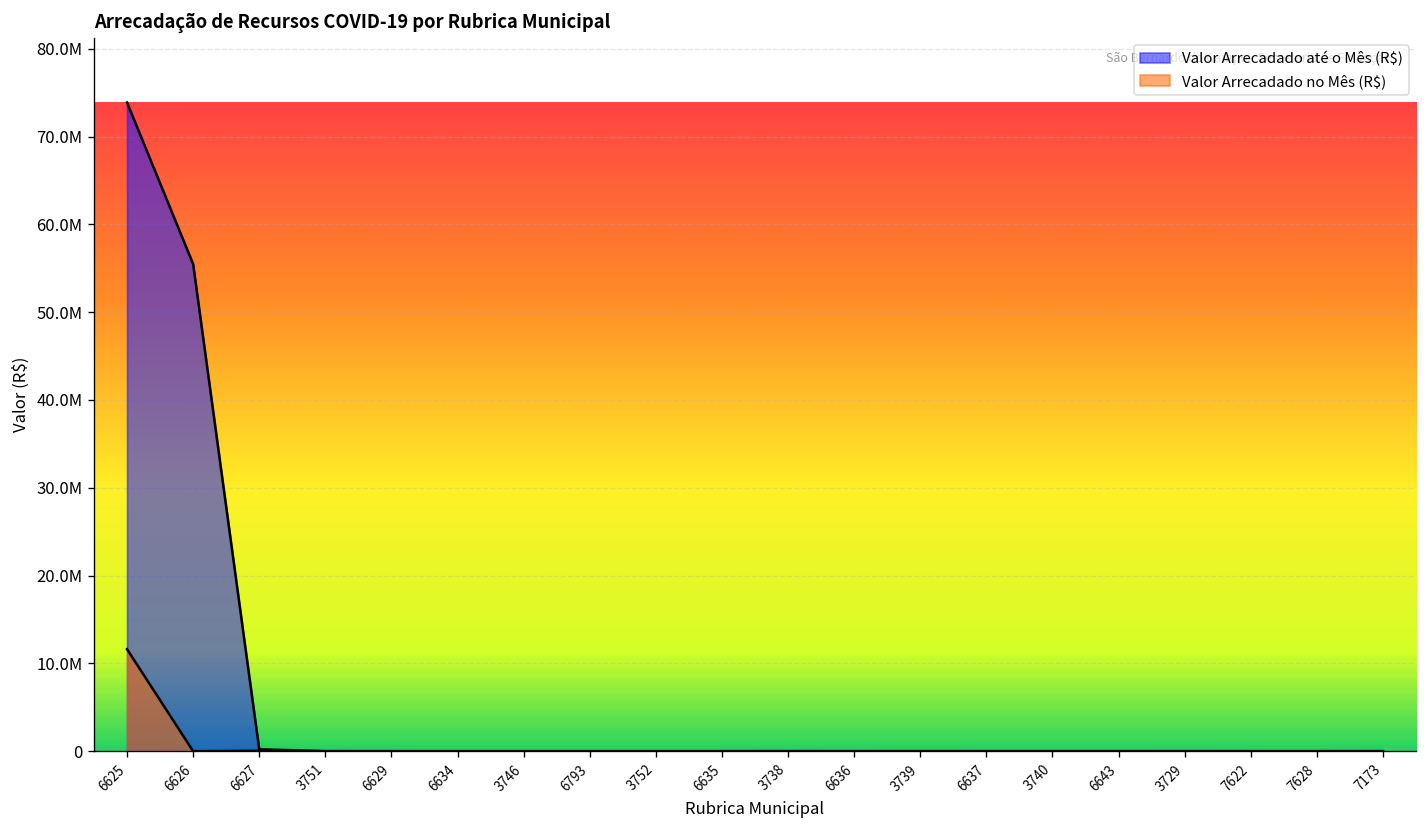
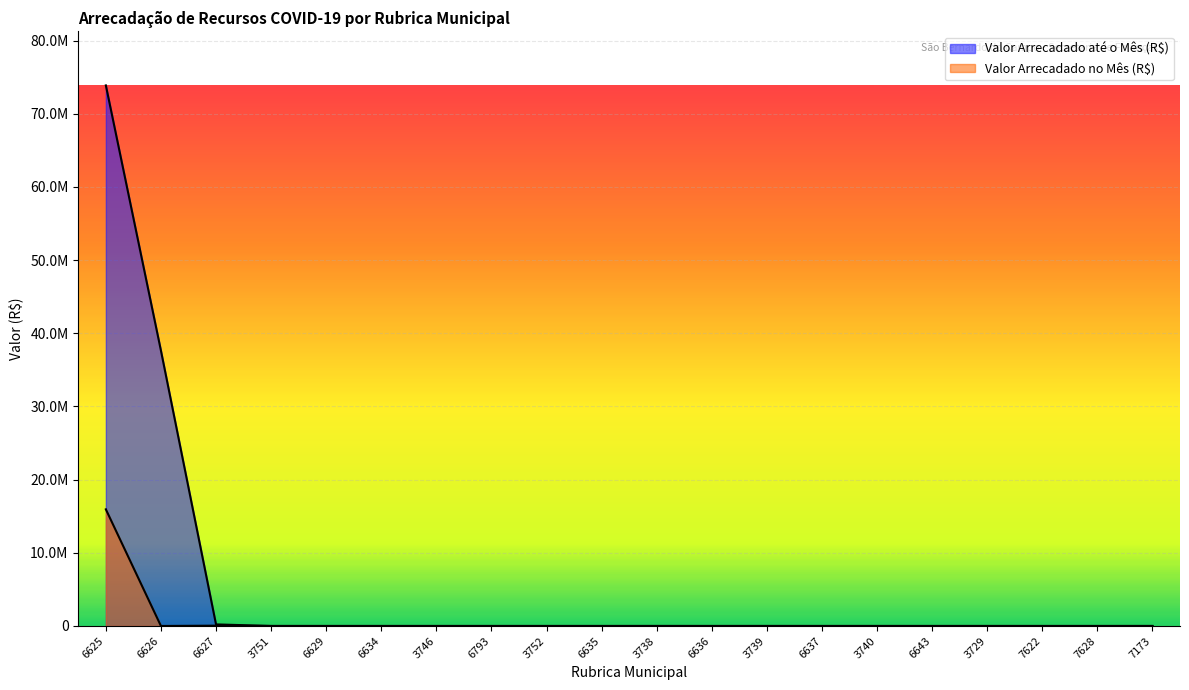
  {
    "Valor Arrecadado até o Mês (R$)": {
      "6625": 74000000,
-     "6626": 55000000
+     "6626": 38000000
    },
    "Valor Arrecadado no Mês (R$)": {
-     "6625": 12000000,
+     "6625": 16000000,
      "6626": 0
    }
  }
